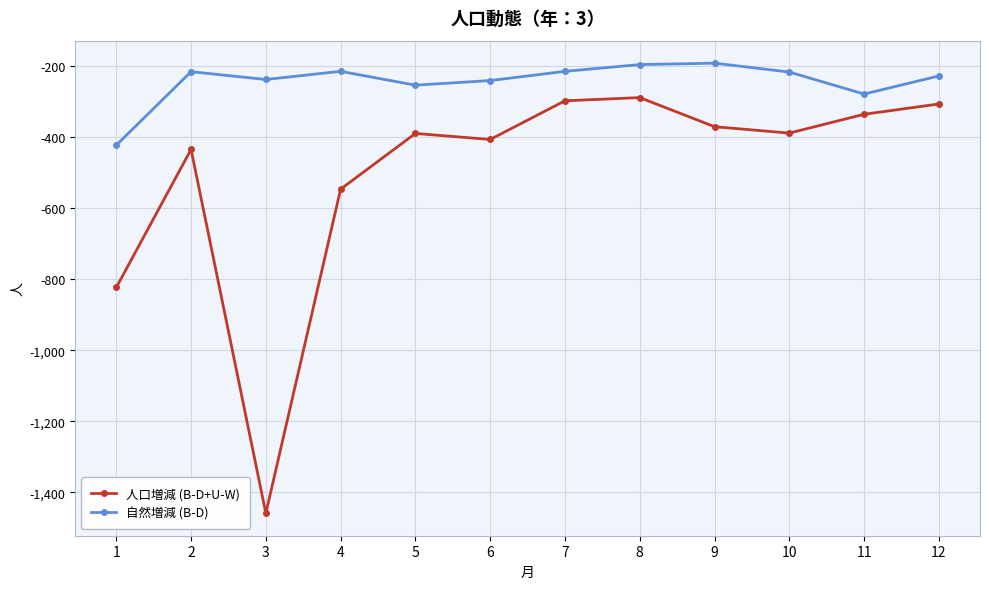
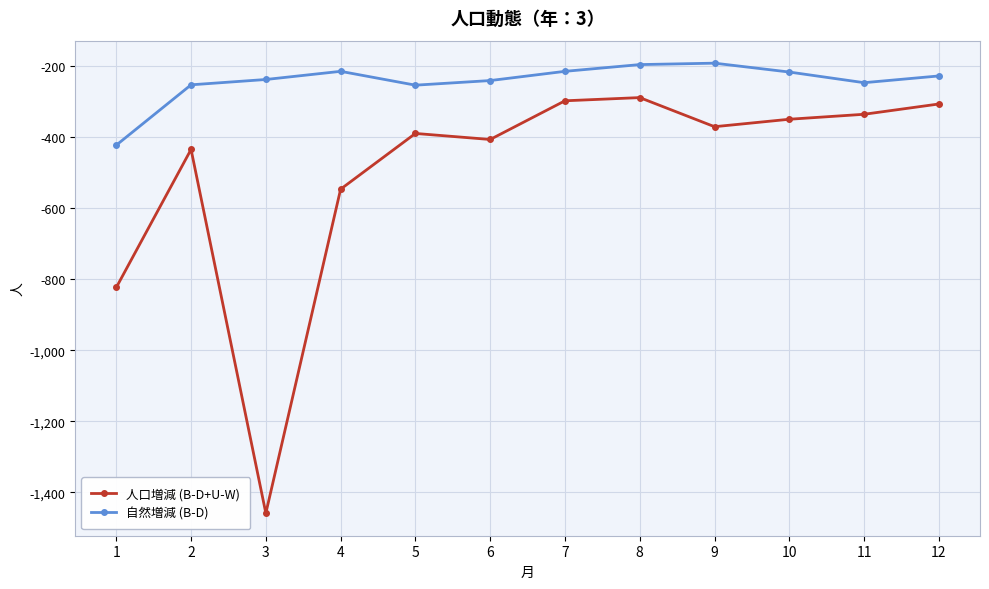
  {
    "人口増減 (B-D+U-W)": {
      "1": "-820",
      "2": "-430",
      "3": "-1,460",
      "4": "-550",
      "5": "-390",
      "6": "-410",
      "7": "-300",
      "8": "-290",
      "9": "-370",
-     "10": "-390",
+     "10": "-350",
      "11": "-340",
      "12": "-310"
    },
    "自然増減 (B-D)": {
      "1": "-420",
-     "2": "-220",
+     "2": "-250",
      "3": "-240",
      "4": "-210",
      "5": "-250",
      "6": "-240",
      "7": "-210",
      "8": "-200",
      "9": "-190",
      "10": "-220",
-     "11": "-280",
+     "11": "-250",
      "12": "-230"
    }
  }
